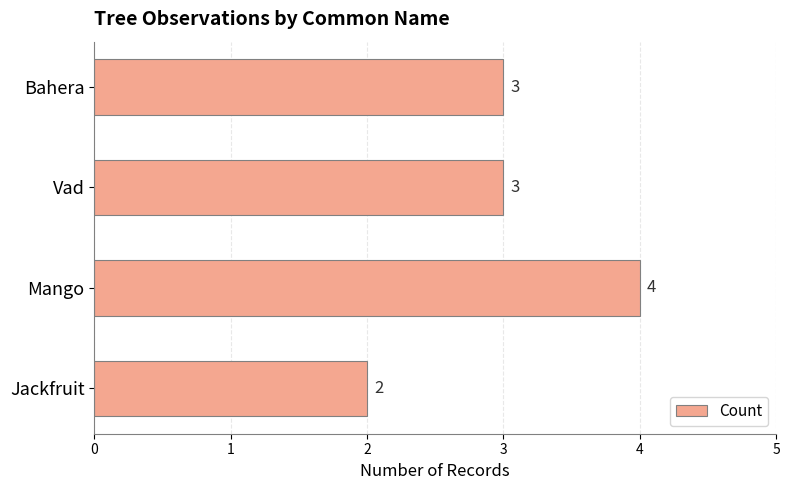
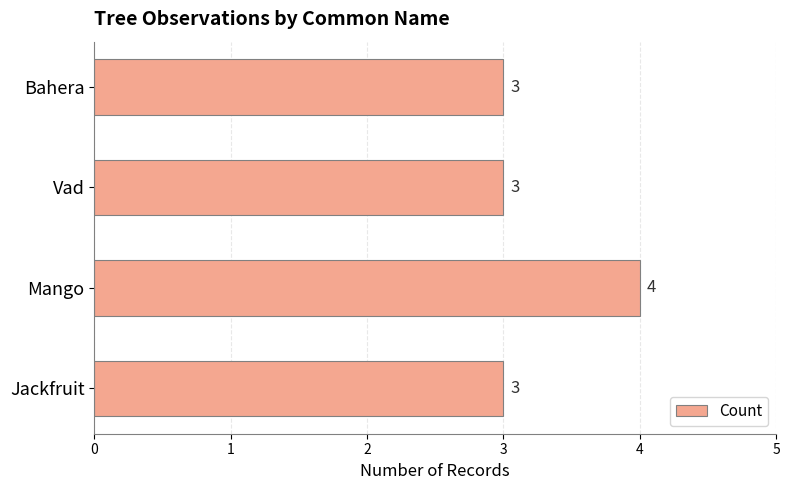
  {
    "Bahera": 3,
    "Vad": 3,
    "Mango": 4,
-   "Jackfruit": 2
+   "Jackfruit": 3
  }
